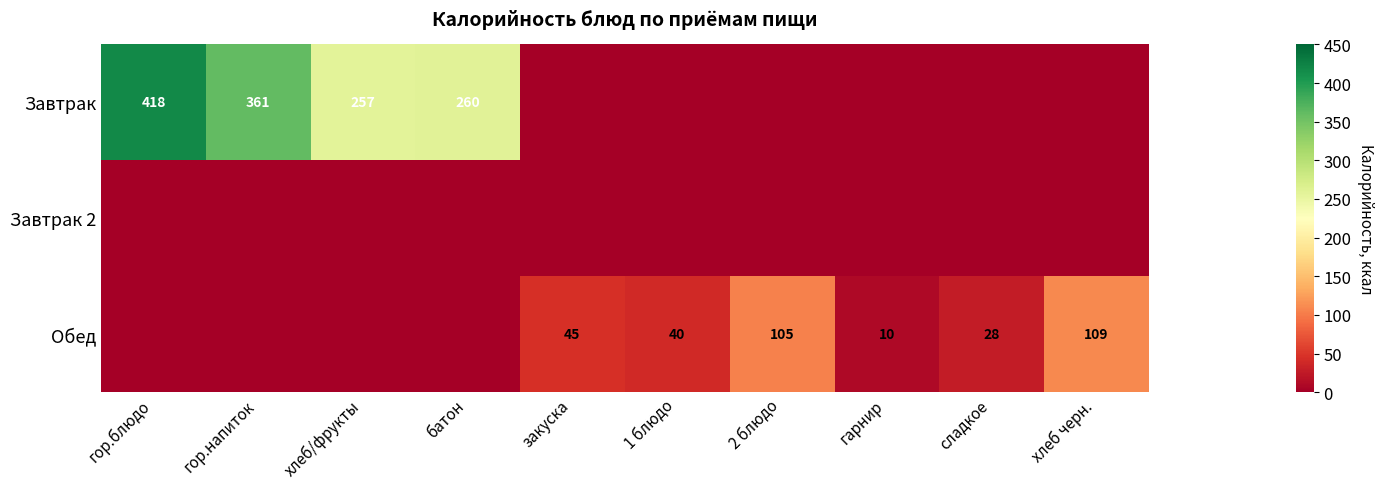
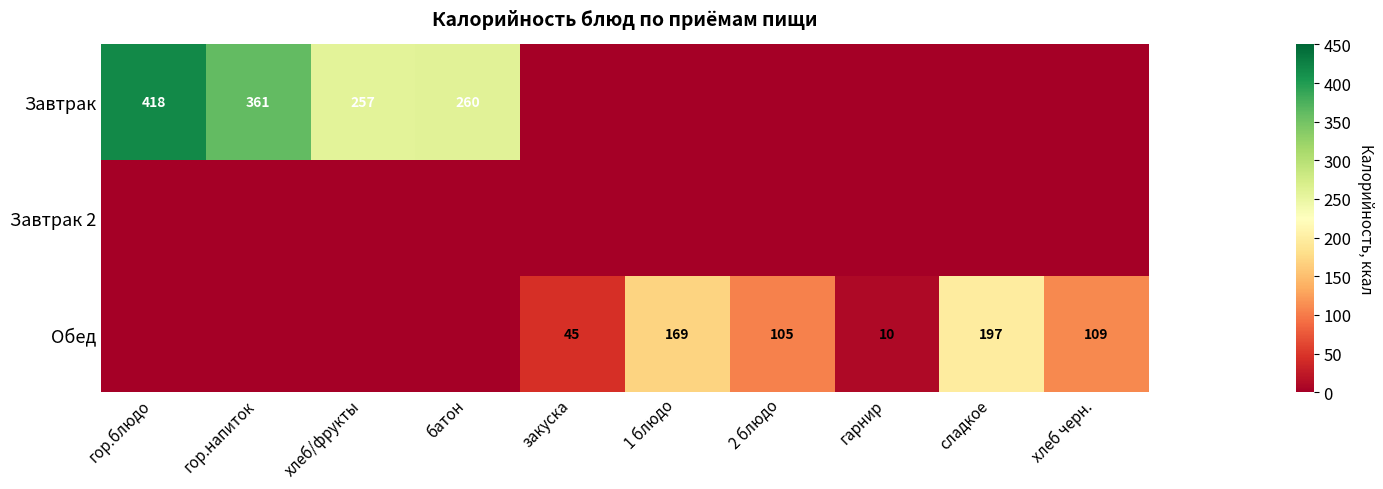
  {
    "Завтрак": {
      "гор.блюдо": 418,
      "гор.напиток": 361,
      "хлеб/фрукты": 257,
      "батон": 260
    },
    "Обед": {
      "закуска": 45,
-     "1 блюдо": 40,
+     "1 блюдо": 169,
      "2 блюдо": 105,
      "гарнир": 10,
-     "сладкое": 28,
+     "сладкое": 197,
      "хлеб черн.": 109
    }
  }
